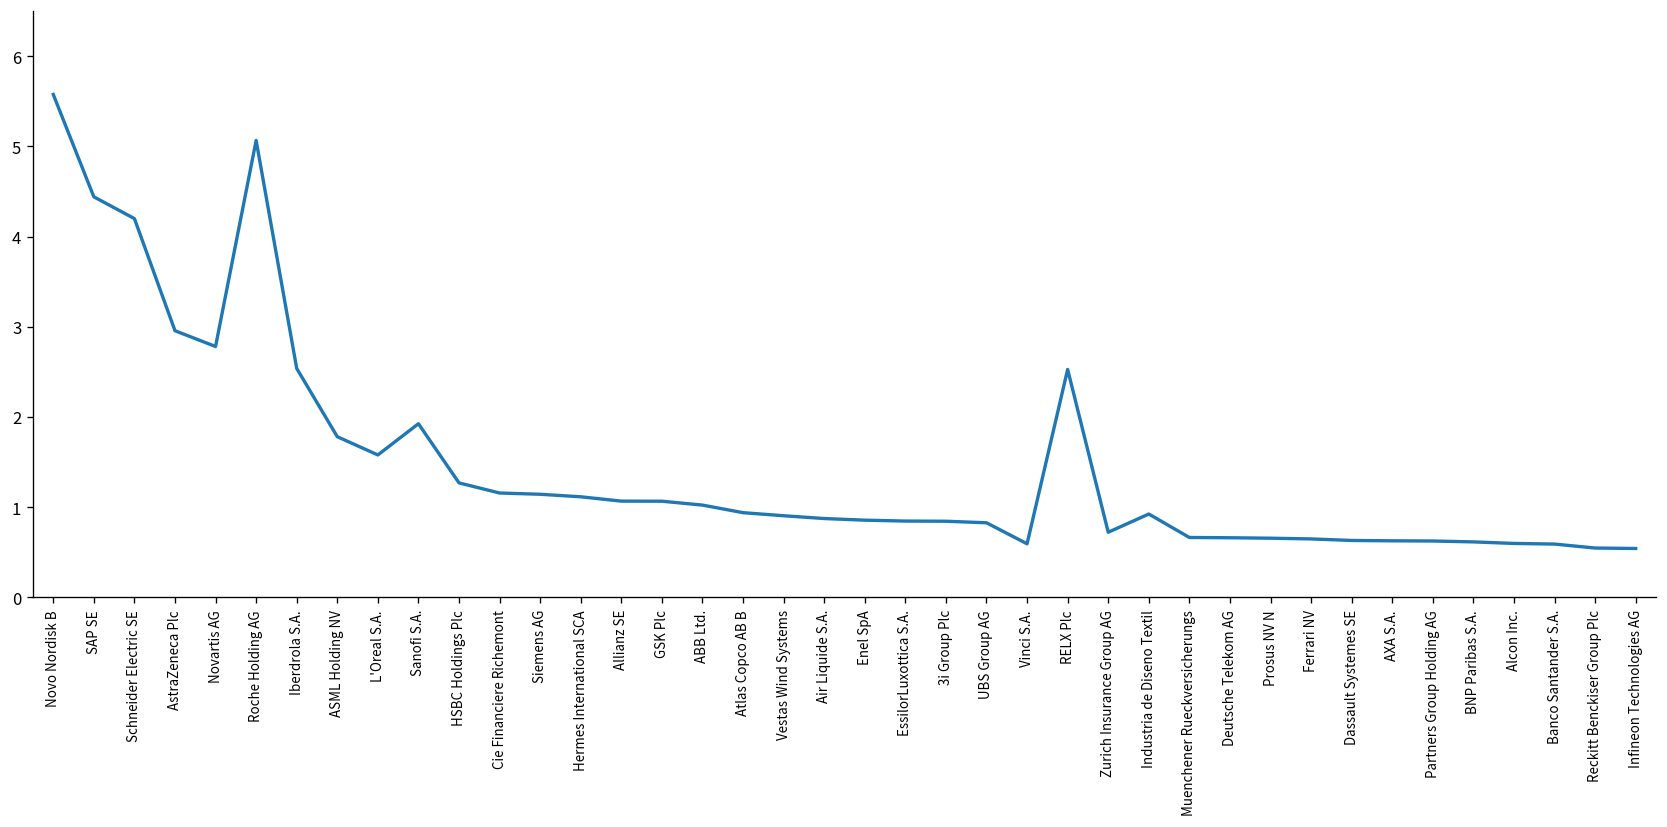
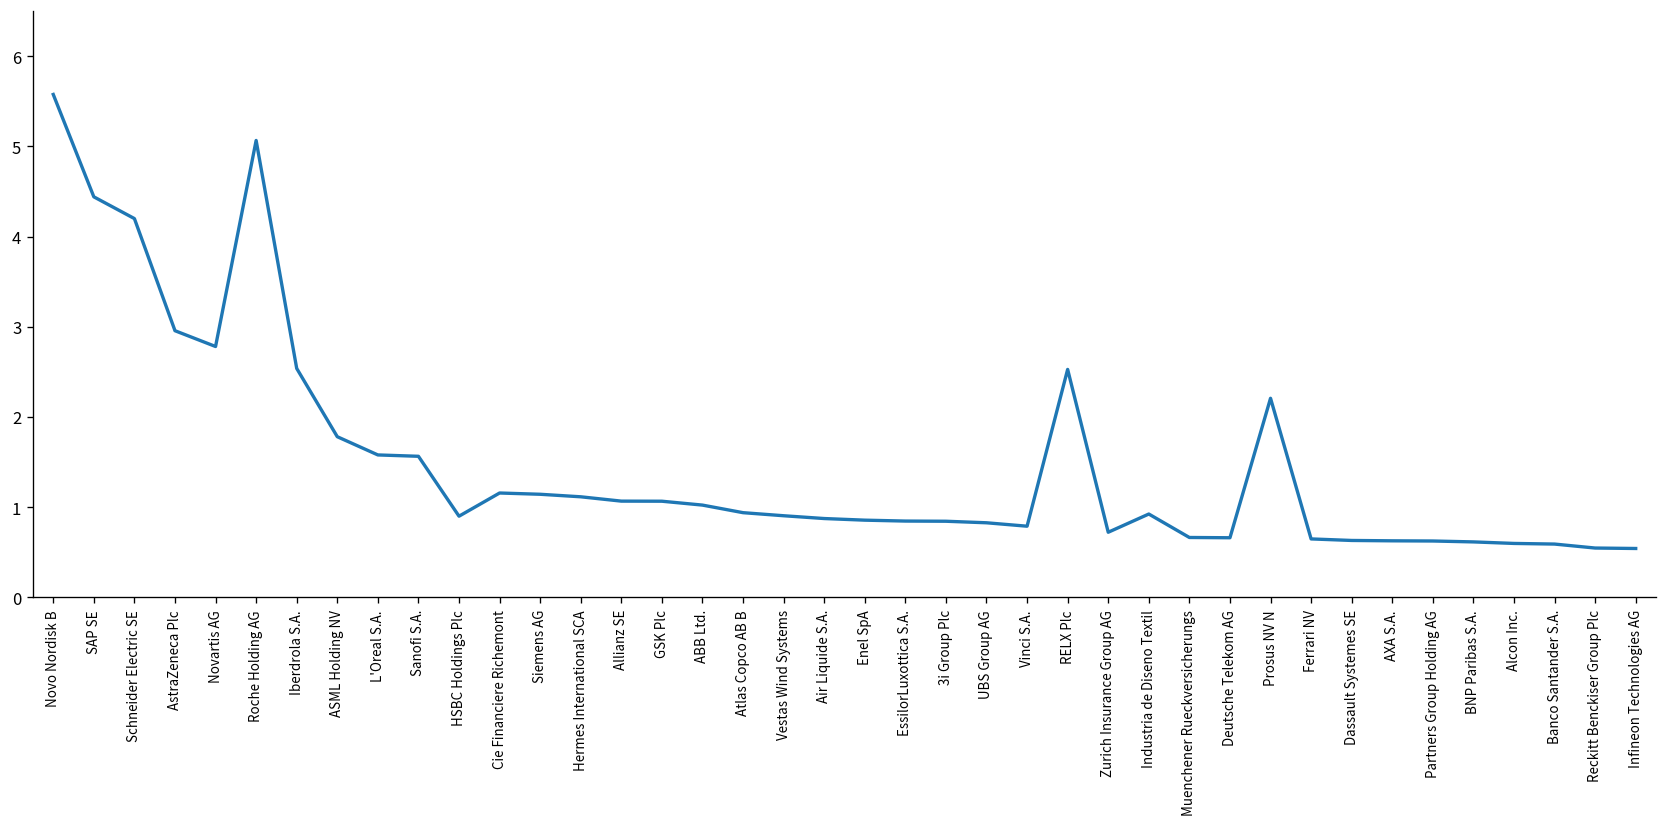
  {
    "Novo Nordisk B": 5.6,
    "SAP SE": 4.4,
    "Schneider Electric SE": 4.2,
    "AstraZeneca Plc": 3.0,
    "Novartis AG": 2.8,
    "Roche Holding AG": 5.1,
    "Iberdrola S.A.": 2.5,
    "ASML Holding NV": 1.8,
    "L'Oreal S.A.": 1.6,
-   "Sanofi S.A.": 1.9,
-   "HSBC Holdings Plc": 1.3,
+   "Sanofi S.A.": 1.6,
+   "HSBC Holdings Plc": 0.9,
    "Cie Financiere Richemont": 1.2,
    "Siemens AG": 1.1,
    "Hermes International SCA": 1.1,
    "Allianz SE": 1.1,
    "GSK Plc": 1.1,
    "ABB Ltd.": 1.0,
    "Atlas Copco AB B": 0.9,
    "Vestas Wind Systems": 0.9,
    "Air Liquide S.A.": 0.9,
    "Enel SpA": 0.9,
    "EssilorLuxottica S.A.": 0.8,
    "3i Group Plc": 0.8,
    "UBS Group AG": 0.8,
-   "Vinci S.A.": 0.6,
+   "Vinci S.A.": 0.8,
    "RELX Plc": 2.5,
    "Zurich Insurance Group AG": 0.7,
    "Industria de Diseno Textil": 0.9,
    "Muenchener Rueckversicherungs": 0.7,
    "Deutsche Telekom AG": 0.7,
-   "Prosus NV N": 0.7,
+   "Prosus NV N": 2.2,
    "Ferrari NV": 0.6,
    "Dassault Systemes SE": 0.6,
    "AXA S.A.": 0.6,
    "Partners Group Holding AG": 0.6,
    "BNP Paribas S.A.": 0.6,
    "Alcon Inc.": 0.6,
    "Banco Santander S.A.": 0.6,
    "Reckitt Benckiser Group Plc": 0.5,
    "Infineon Technologies AG": 0.5
  }
